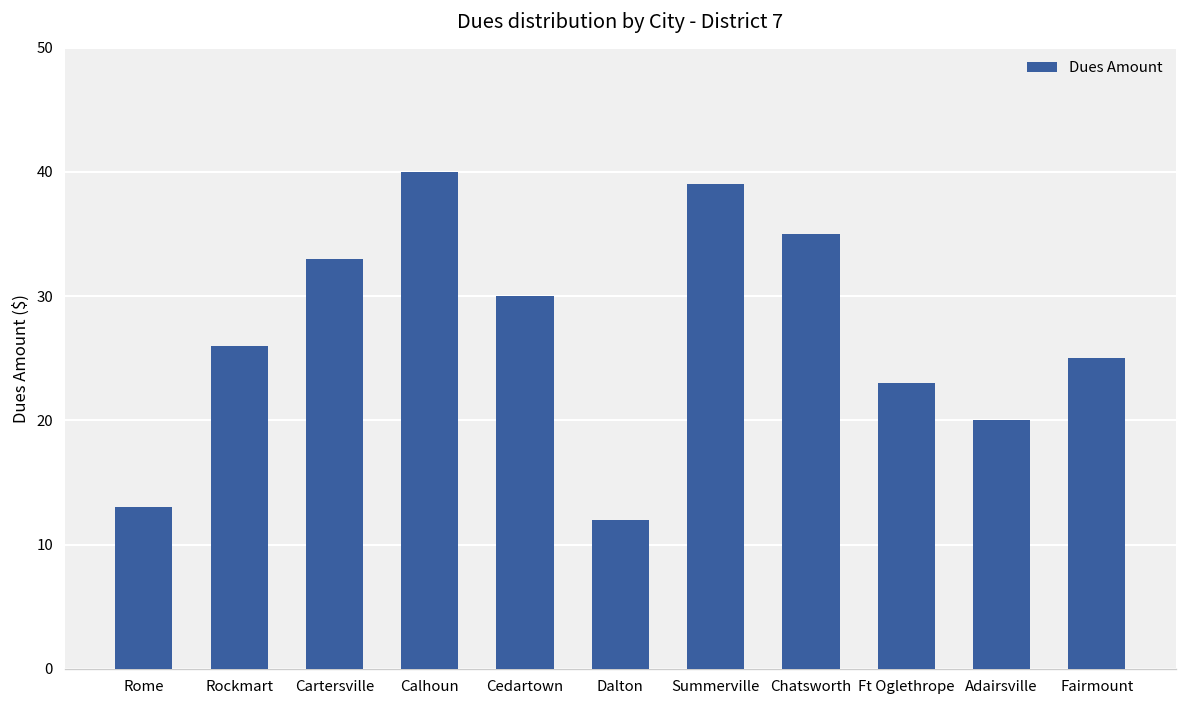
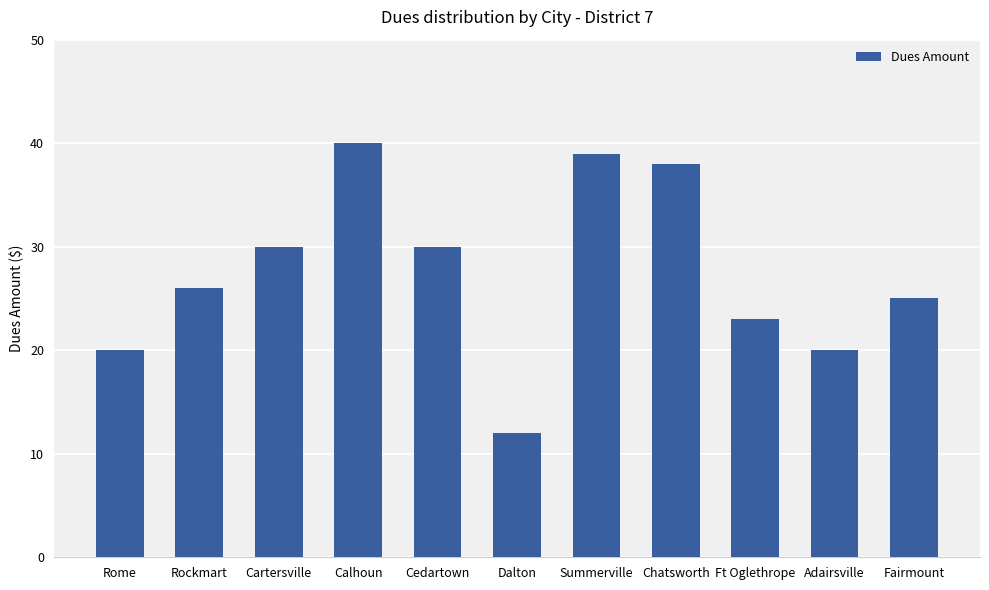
  {
-   "Rome": 13,
+   "Rome": 20,
    "Rockmart": 26,
-   "Cartersville": 33,
+   "Cartersville": 30,
    "Calhoun": 40,
    "Cedartown": 30,
    "Dalton": 12,
    "Summerville": 39,
-   "Chatsworth": 35,
+   "Chatsworth": 38,
    "Ft Oglethrope": 23,
    "Adairsville": 20,
    "Fairmount": 25
  }
